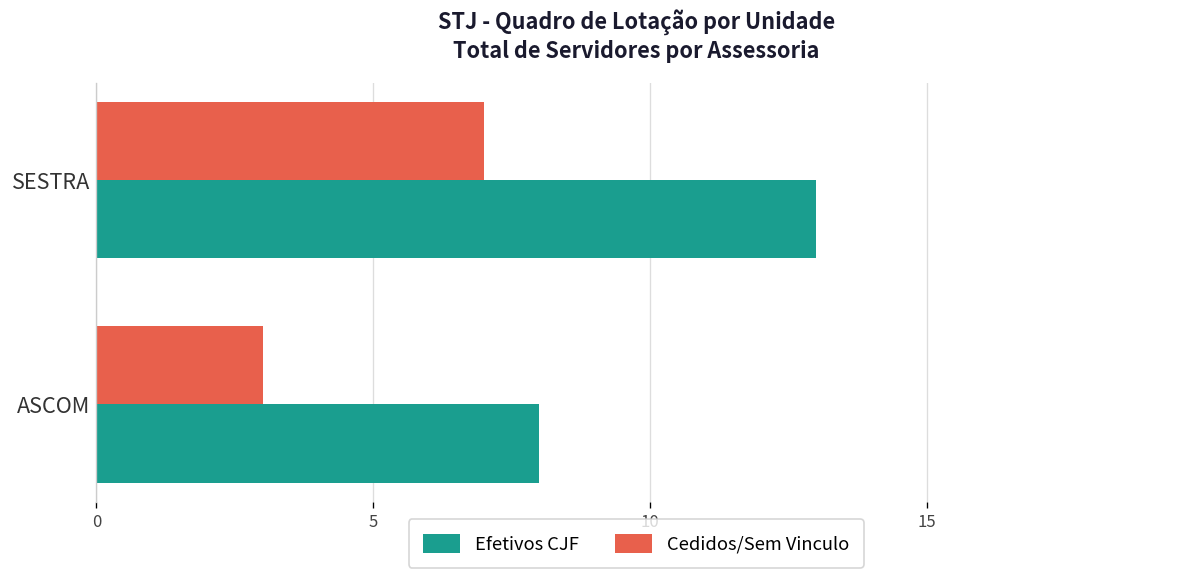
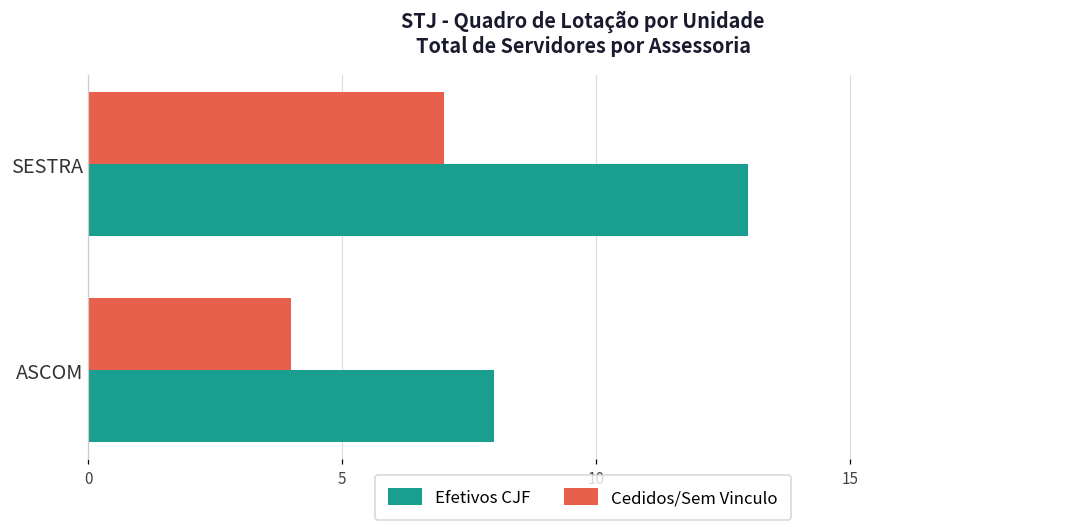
  {
    "Efetivos CJF": {
      "SESTRA": 13,
      "ASCOM": 8
    },
    "Cedidos/Sem Vinculo": {
      "SESTRA": 7,
-     "ASCOM": 3
+     "ASCOM": 4
    }
  }
